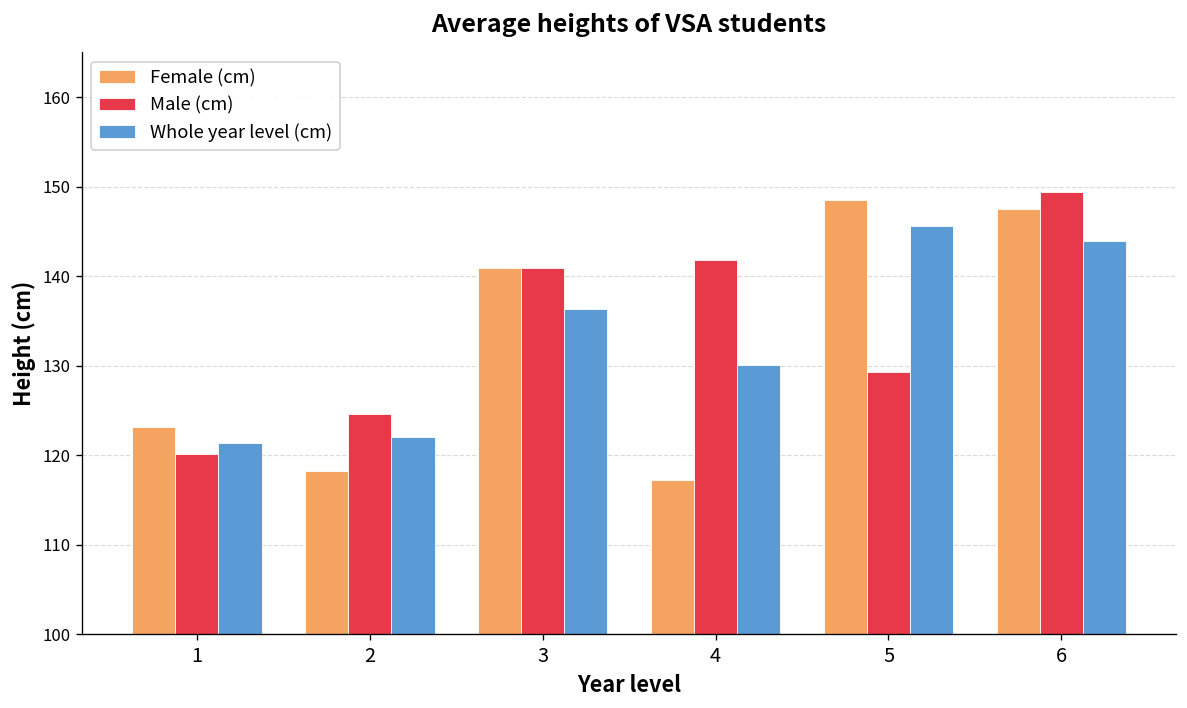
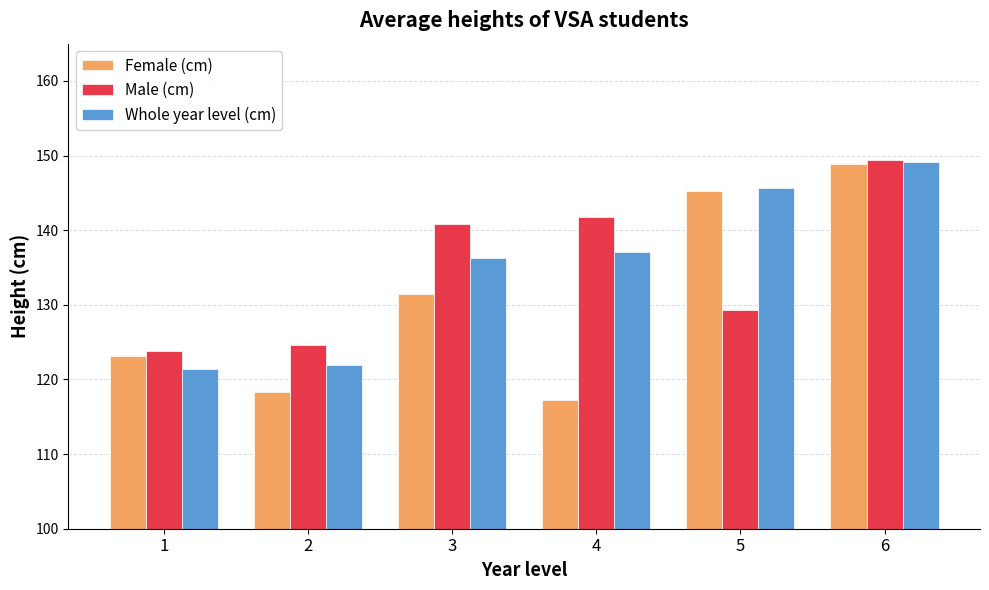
  {
    "Female (cm)": {
      "1": 123,
      "2": 118,
-     "3": 141,
+     "3": 131,
      "4": 117,
-     "5": 149,
-     "6": 148
+     "5": 145,
+     "6": 149
    },
    "Male (cm)": {
-     "1": 120,
+     "1": 124,
      "2": 125,
      "3": 141,
      "4": 142,
      "5": 129,
      "6": 149
    },
    "Whole year level (cm)": {
      "1": 121,
      "2": 122,
      "3": 136,
-     "4": 130,
+     "4": 137,
      "5": 146,
-     "6": 144
+     "6": 149
    }
  }
